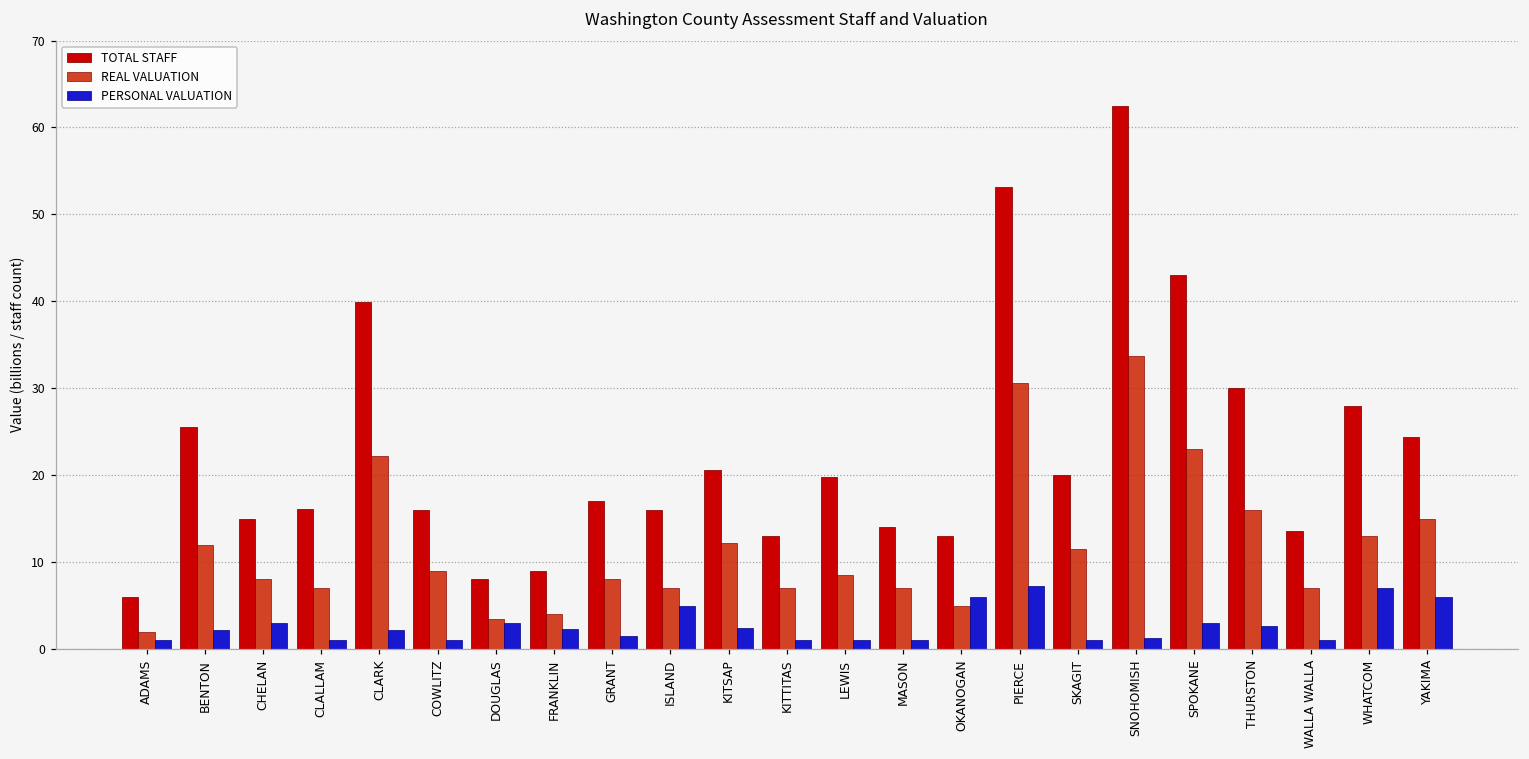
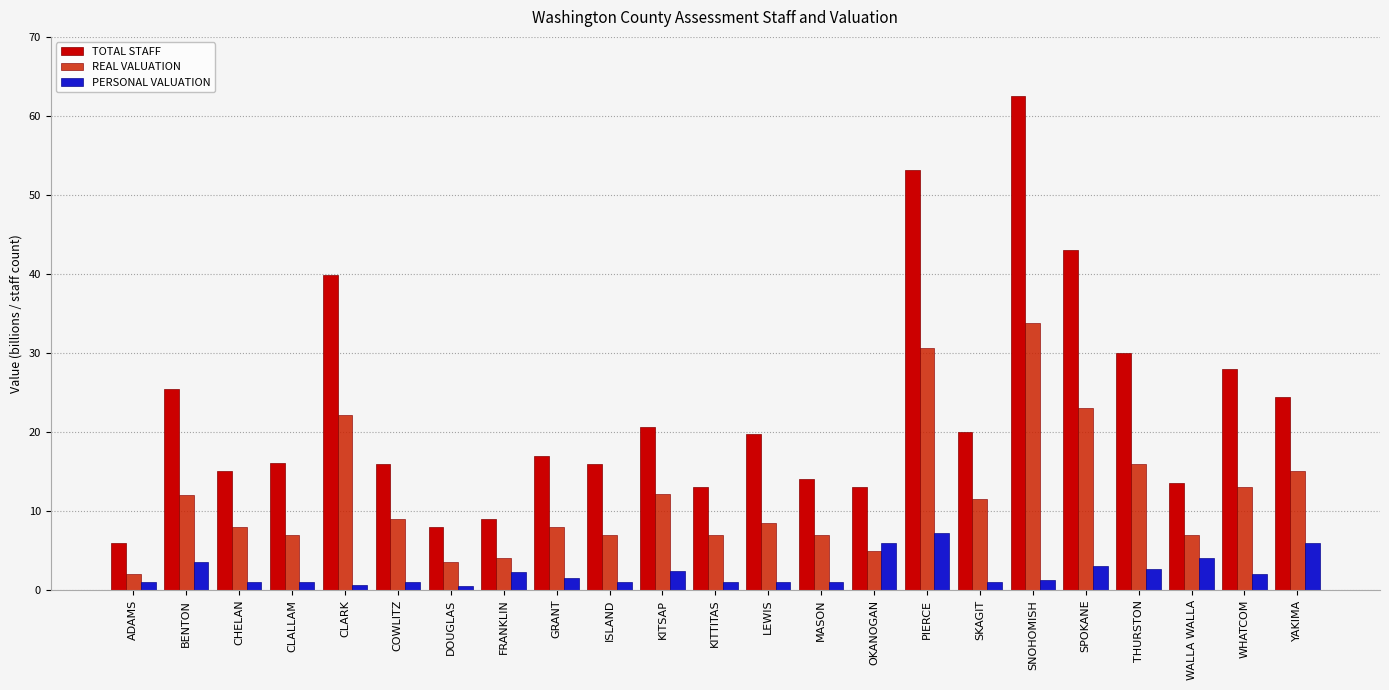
  {
    "PERSONAL VALUATION": {
      "ADAMS": 1,
-     "BENTON": 2,
-     "CHELAN": 3,
+     "BENTON": 4,
+     "CHELAN": 1,
      "CLALLAM": 1,
-     "CLARK": 2,
+     "CLARK": 1,
      "COWLITZ": 1,
-     "DOUGLAS": 3,
+     "DOUGLAS": 1,
      "FRANKLIN": 2,
      "GRANT": 2,
-     "ISLAND": 5,
+     "ISLAND": 1,
      "KITSAP": 2,
      "KITTITAS": 1,
      "LEWIS": 1,
      "MASON": 1,
      "OKANOGAN": 6,
      "PIERCE": 7,
      "SKAGIT": 1,
      "SNOHOMISH": 1,
      "SPOKANE": 3,
      "THURSTON": 3,
-     "WALLA WALLA": 1,
-     "WHATCOM": 7,
+     "WALLA WALLA": 4,
+     "WHATCOM": 2,
      "YAKIMA": 6
    }
  }
